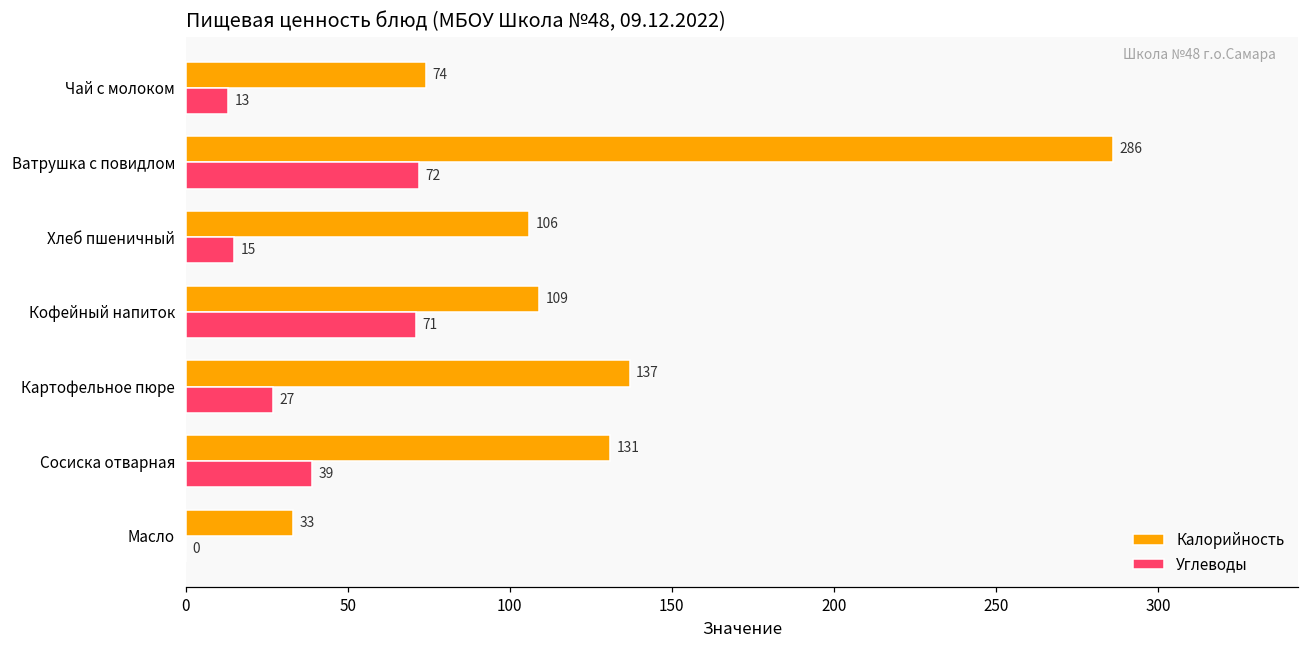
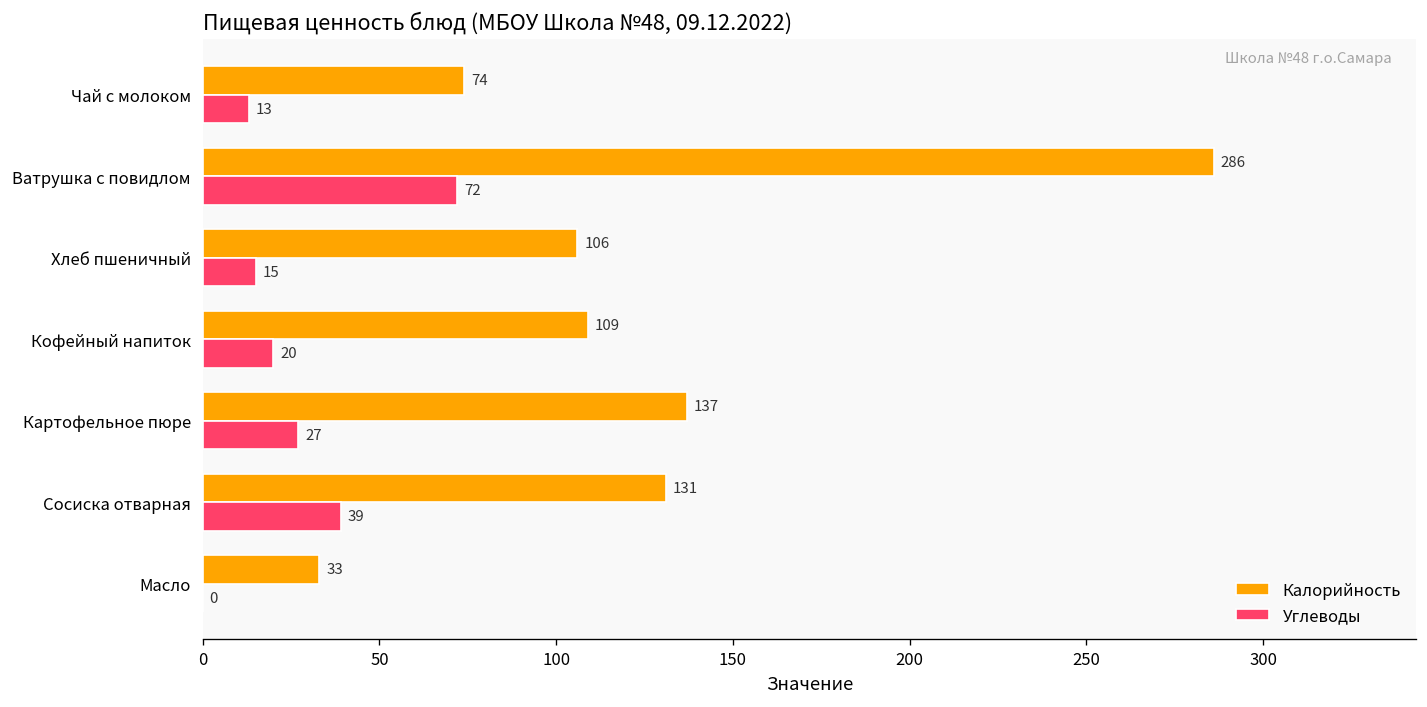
  {
    "Калорийность": {
      "Чай с молоком": 74,
      "Ватрушка с повидлом": 286,
      "Хлеб пшеничный": 106,
      "Кофейный напиток": 109,
      "Картофельное пюре": 137,
      "Сосиска отварная": 131,
      "Масло": 33
    },
    "Углеводы": {
      "Чай с молоком": 13,
      "Ватрушка с повидлом": 72,
      "Хлеб пшеничный": 15,
-     "Кофейный напиток": 71,
+     "Кофейный напиток": 20,
      "Картофельное пюре": 27,
      "Сосиска отварная": 39,
      "Масло": 0
    }
  }
